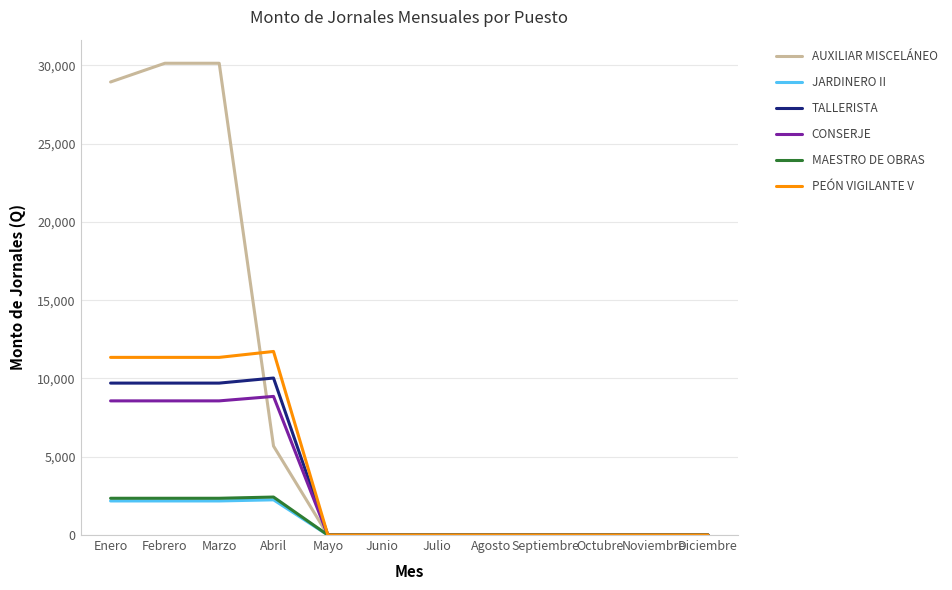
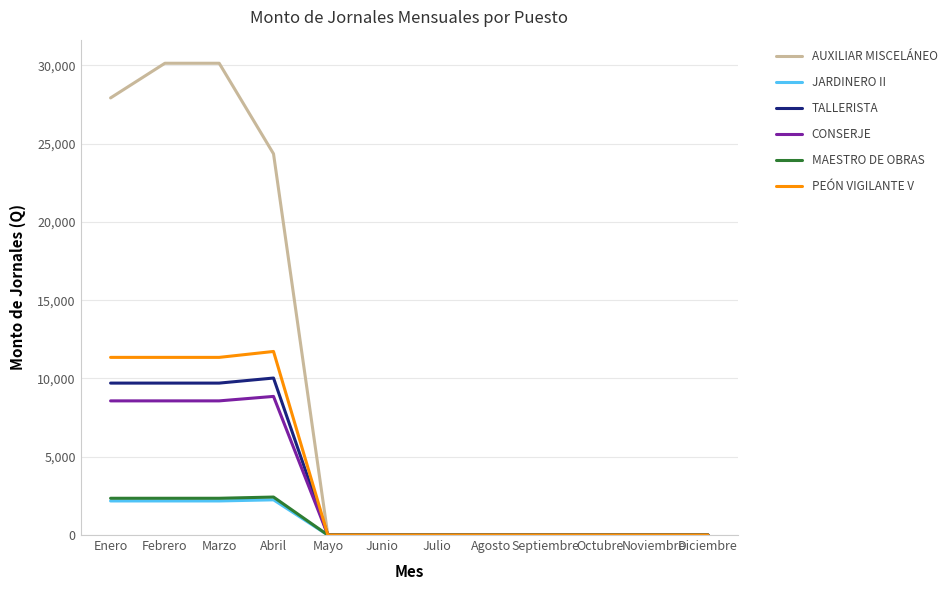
  {
    "AUXILIAR MISCELÁNEO": {
-     "Enero": "28,900",
+     "Enero": "27,900",
      "Febrero": "30,100",
      "Marzo": "30,100",
-     "Abril": "5,700"
+     "Abril": "24,300"
    },
    "JARDINERO II": {
      "Enero": "2,200",
      "Febrero": "2,200",
      "Marzo": "2,200",
      "Abril": "2,200"
    },
    "TALLERISTA": {
      "Enero": "9,700",
      "Febrero": "9,700",
      "Marzo": "9,700",
      "Abril": "10,000"
    },
    "CONSERJE": {
      "Enero": "8,600",
      "Febrero": "8,600",
      "Marzo": "8,600",
      "Abril": "8,900"
    },
    "MAESTRO DE OBRAS": {
      "Enero": "2,300",
      "Febrero": "2,300",
      "Marzo": "2,300",
      "Abril": "2,400"
    },
    "PEÓN VIGILANTE V": {
      "Enero": "11,300",
      "Febrero": "11,300",
      "Marzo": "11,300",
      "Abril": "11,700"
    }
  }
